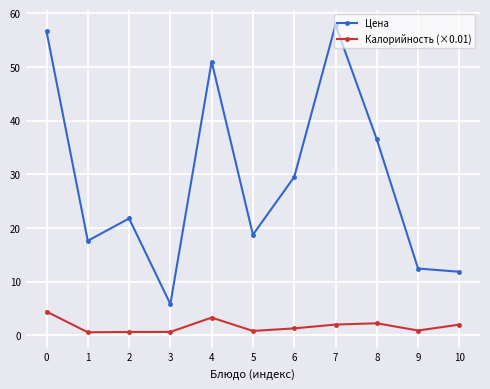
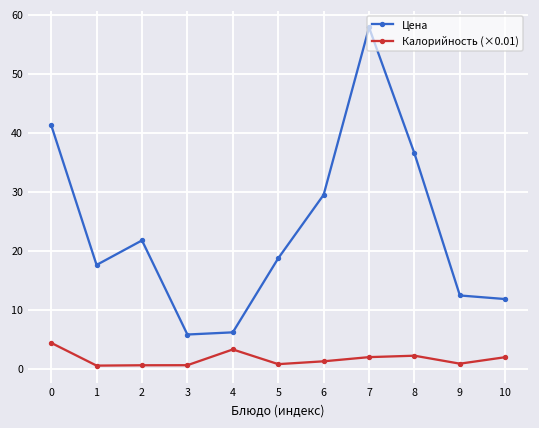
  {
    "Цена": {
-     "0": 57,
+     "0": 41,
      "1": 18,
      "2": 22,
      "3": 6,
-     "4": 51,
+     "4": 6,
      "5": 19,
      "6": 29,
      "8": 37,
      "9": 12,
      "10": 12
    },
    "Калорийность (×0.01)": {
      "0": 4,
      "1": 1,
      "2": 1,
      "3": 1,
      "4": 3,
      "5": 1,
      "6": 1,
      "7": 2,
      "8": 2,
      "9": 1,
      "10": 2
    }
  }
